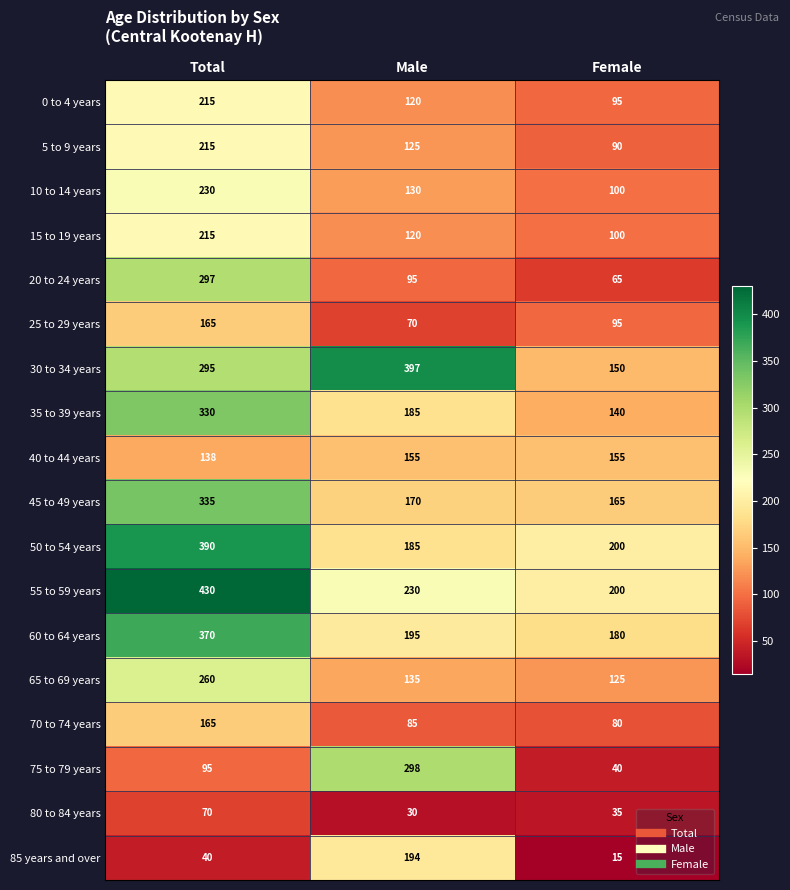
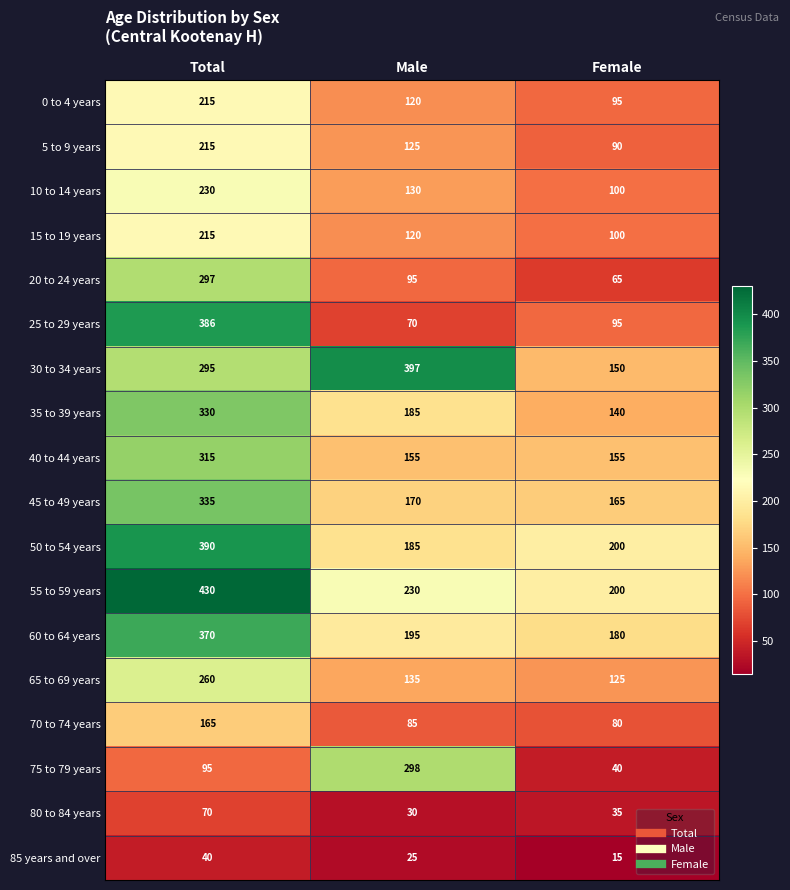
  {
    "0 to 4 years": {
      "Total": 215,
      "Male": 120,
      "Female": 95
    },
    "5 to 9 years": {
      "Total": 215,
      "Male": 125,
      "Female": 90
    },
    "10 to 14 years": {
      "Total": 230,
      "Male": 130,
      "Female": 100
    },
    "15 to 19 years": {
      "Total": 215,
      "Male": 120,
      "Female": 100
    },
    "20 to 24 years": {
      "Total": 297,
      "Male": 95,
      "Female": 65
    },
    "25 to 29 years": {
-     "Total": 165,
+     "Total": 386,
      "Male": 70,
      "Female": 95
    },
    "30 to 34 years": {
      "Total": 295,
      "Male": 397,
      "Female": 150
    },
    "35 to 39 years": {
      "Total": 330,
      "Male": 185,
      "Female": 140
    },
    "40 to 44 years": {
-     "Total": 138,
+     "Total": 315,
      "Male": 155,
      "Female": 155
    },
    "45 to 49 years": {
      "Total": 335,
      "Male": 170,
      "Female": 165
    },
    "50 to 54 years": {
      "Total": 390,
      "Male": 185,
      "Female": 200
    },
    "55 to 59 years": {
      "Total": 430,
      "Male": 230,
      "Female": 200
    },
    "60 to 64 years": {
      "Total": 370,
      "Male": 195,
      "Female": 180
    },
    "65 to 69 years": {
      "Total": 260,
      "Male": 135,
      "Female": 125
    },
    "70 to 74 years": {
      "Total": 165,
      "Male": 85,
      "Female": 80
    },
    "75 to 79 years": {
      "Total": 95,
      "Male": 298,
      "Female": 40
    },
    "80 to 84 years": {
      "Total": 70,
      "Male": 30,
      "Female": 35
    },
    "85 years and over": {
      "Total": 40,
-     "Male": 194,
+     "Male": 25,
      "Female": 15
    }
  }
